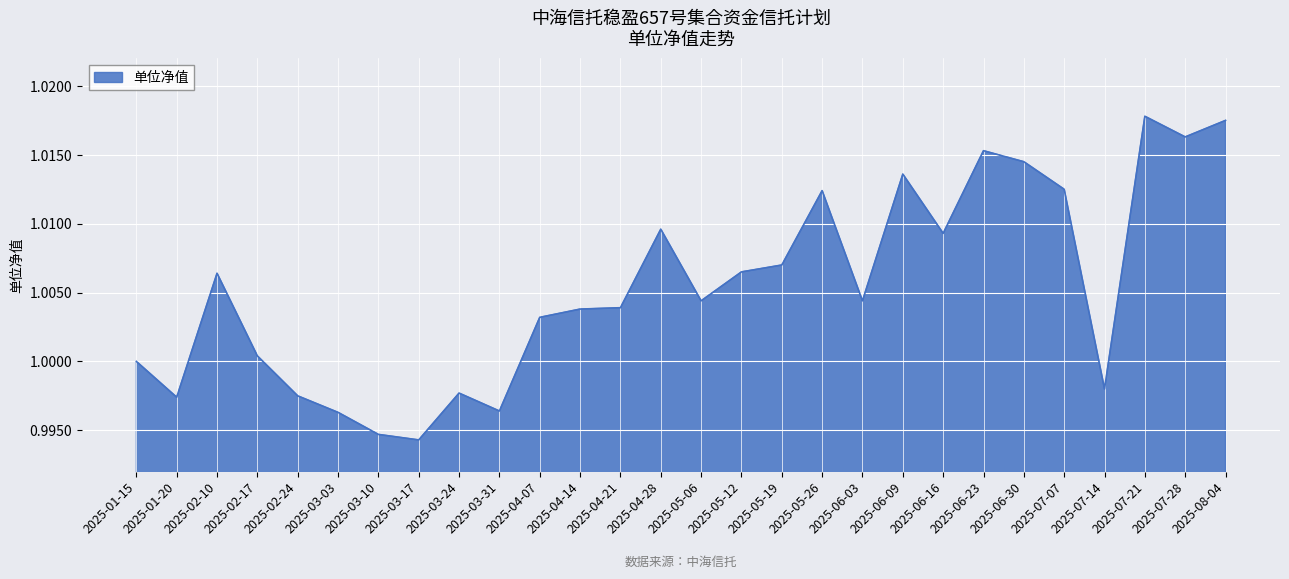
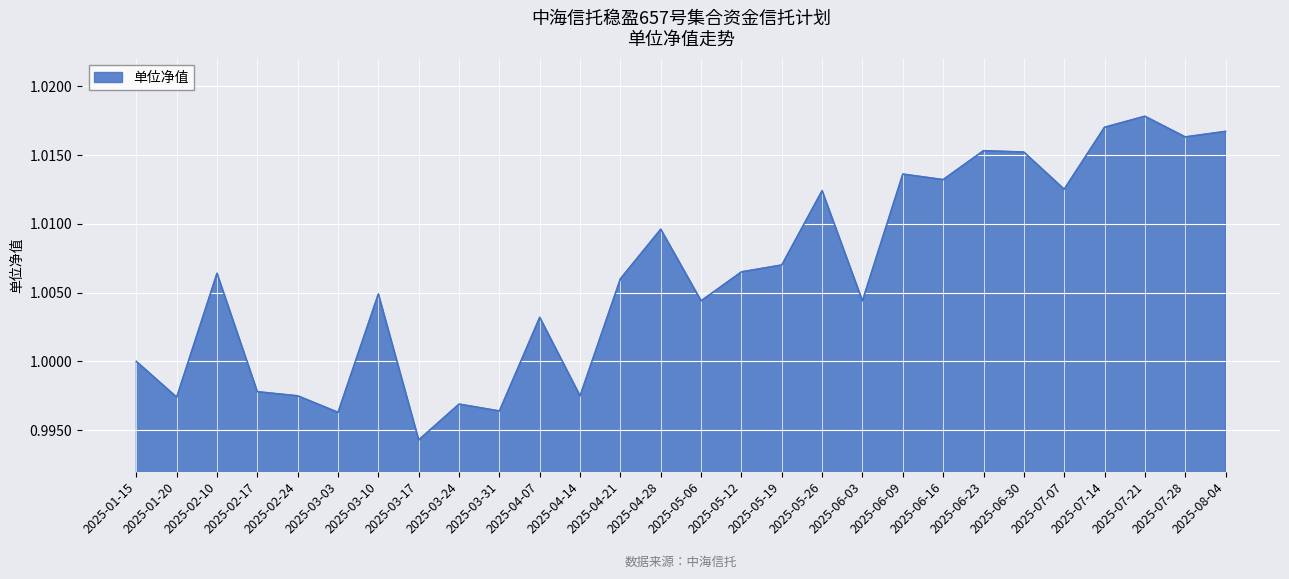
  {
    "2025-01-15": 1.0000,
    "2025-01-20": 0.9974,
    "2025-02-10": 1.0064,
-   "2025-02-17": 1.0004,
+   "2025-02-17": 0.9978,
    "2025-02-24": 0.9975,
    "2025-03-03": 0.9963,
-   "2025-03-10": 0.9947,
+   "2025-03-10": 1.0049,
    "2025-03-17": 0.9943,
-   "2025-03-24": 0.9977,
+   "2025-03-24": 0.9969,
    "2025-03-31": 0.9964,
    "2025-04-07": 1.0032,
-   "2025-04-14": 1.0038,
-   "2025-04-21": 1.0039,
+   "2025-04-14": 0.9975,
+   "2025-04-21": 1.0060,
    "2025-04-28": 1.0096,
    "2025-05-06": 1.0044,
    "2025-05-12": 1.0065,
    "2025-05-19": 1.0070,
    "2025-05-26": 1.0124,
    "2025-06-03": 1.0044,
    "2025-06-09": 1.0136,
-   "2025-06-16": 1.0093,
+   "2025-06-16": 1.0132,
    "2025-06-23": 1.0153,
-   "2025-06-30": 1.0145,
+   "2025-06-30": 1.0152,
    "2025-07-07": 1.0125,
-   "2025-07-14": 0.998,
+   "2025-07-14": 1.017,
    "2025-07-21": 1.0178,
    "2025-07-28": 1.0163,
-   "2025-08-04": 1.0175
+   "2025-08-04": 1.0167
  }
